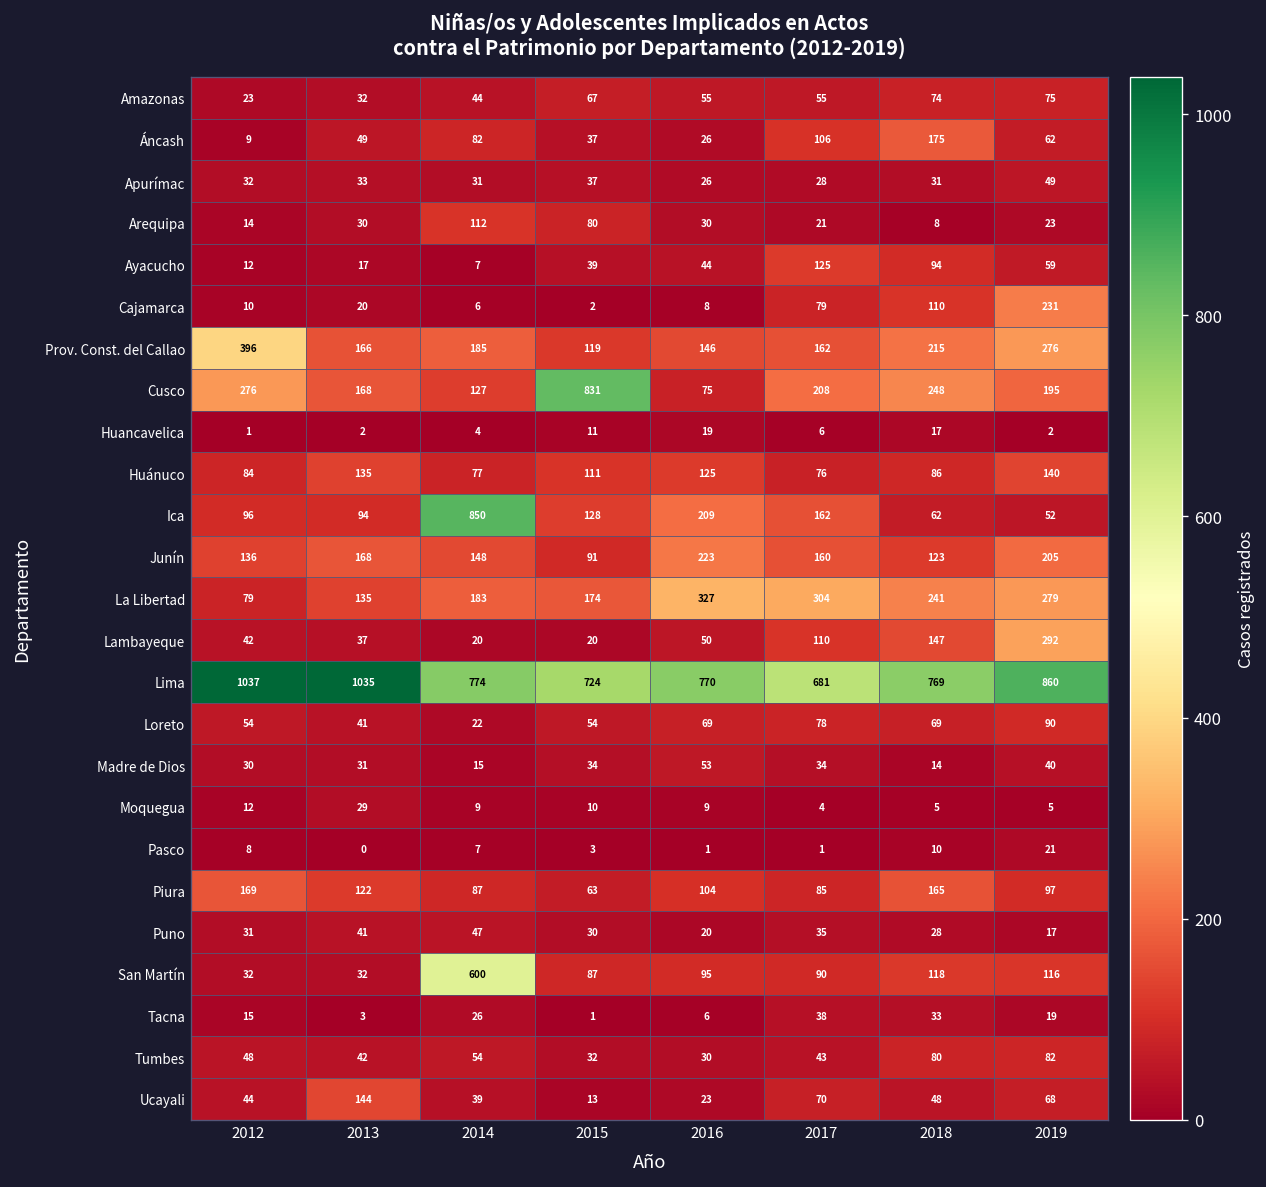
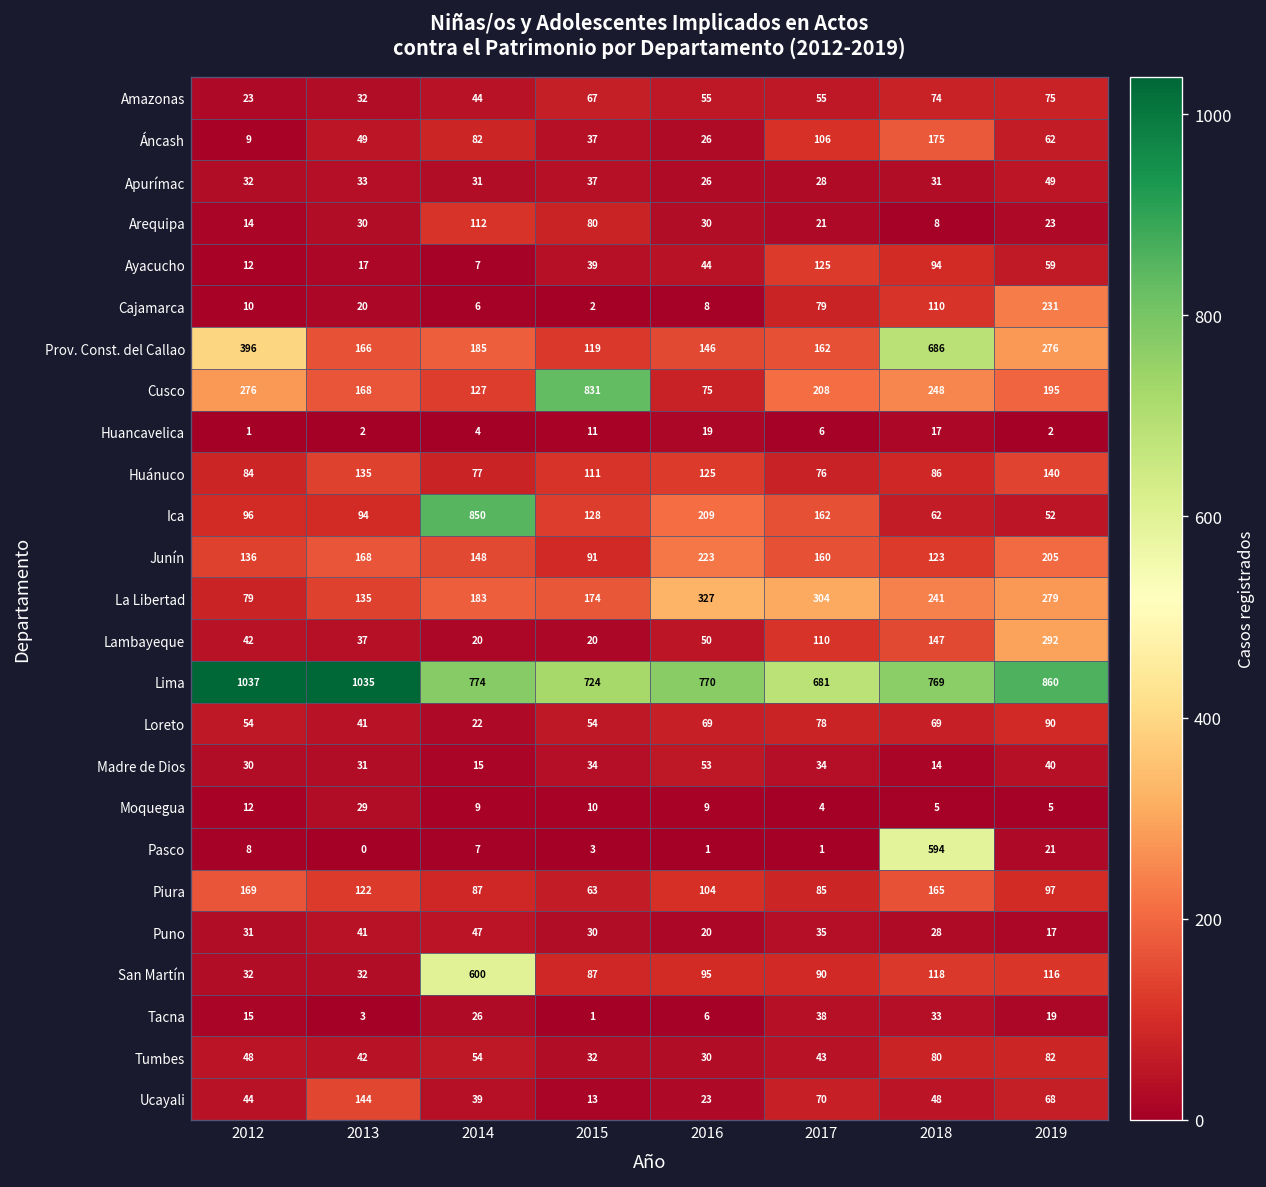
  {
    "Amazonas": {
      "2012": 23,
      "2013": 32,
      "2014": 44,
      "2015": 67,
      "2016": 55,
      "2017": 55,
      "2018": 74,
      "2019": 75
    },
    "Áncash": {
      "2012": 9,
      "2013": 49,
      "2014": 82,
      "2015": 37,
      "2016": 26,
      "2017": 106,
      "2018": 175,
      "2019": 62
    },
    "Apurímac": {
      "2012": 32,
      "2013": 33,
      "2014": 31,
      "2015": 37,
      "2016": 26,
      "2017": 28,
      "2018": 31,
      "2019": 49
    },
    "Arequipa": {
      "2012": 14,
      "2013": 30,
      "2014": 112,
      "2015": 80,
      "2016": 30,
      "2017": 21,
      "2018": 8,
      "2019": 23
    },
    "Ayacucho": {
      "2012": 12,
      "2013": 17,
      "2014": 7,
      "2015": 39,
      "2016": 44,
      "2017": 125,
      "2018": 94,
      "2019": 59
    },
    "Cajamarca": {
      "2012": 10,
      "2013": 20,
      "2014": 6,
      "2015": 2,
      "2016": 8,
      "2017": 79,
      "2018": 110,
      "2019": 231
    },
    "Prov. Const. del Callao": {
      "2012": 396,
      "2013": 166,
      "2014": 185,
      "2015": 119,
      "2016": 146,
      "2017": 162,
-     "2018": 215,
+     "2018": 686,
      "2019": 276
    },
    "Cusco": {
      "2012": 276,
      "2013": 168,
      "2014": 127,
      "2015": 831,
      "2016": 75,
      "2017": 208,
      "2018": 248,
      "2019": 195
    },
    "Huancavelica": {
      "2012": 1,
      "2013": 2,
      "2014": 4,
      "2015": 11,
      "2016": 19,
      "2017": 6,
      "2018": 17,
      "2019": 2
    },
    "Huánuco": {
      "2012": 84,
      "2013": 135,
      "2014": 77,
      "2015": 111,
      "2016": 125,
      "2017": 76,
      "2018": 86,
      "2019": 140
    },
    "Ica": {
      "2012": 96,
      "2013": 94,
      "2014": 850,
      "2015": 128,
      "2016": 209,
      "2017": 162,
      "2018": 62,
      "2019": 52
    },
    "Junín": {
      "2012": 136,
      "2013": 168,
      "2014": 148,
      "2015": 91,
      "2016": 223,
      "2017": 160,
      "2018": 123,
      "2019": 205
    },
    "La Libertad": {
      "2012": 79,
      "2013": 135,
      "2014": 183,
      "2015": 174,
      "2016": 327,
      "2017": 304,
      "2018": 241,
      "2019": 279
    },
    "Lambayeque": {
      "2012": 42,
      "2013": 37,
      "2014": 20,
      "2015": 20,
      "2016": 50,
      "2017": 110,
      "2018": 147,
      "2019": 292
    },
    "Lima": {
      "2012": 1037,
      "2013": 1035,
      "2014": 774,
      "2015": 724,
      "2016": 770,
      "2017": 681,
      "2018": 769,
      "2019": 860
    },
    "Loreto": {
      "2012": 54,
      "2013": 41,
      "2014": 22,
      "2015": 54,
      "2016": 69,
      "2017": 78,
      "2018": 69,
      "2019": 90
    },
    "Madre de Dios": {
      "2012": 30,
      "2013": 31,
      "2014": 15,
      "2015": 34,
      "2016": 53,
      "2017": 34,
      "2018": 14,
      "2019": 40
    },
    "Moquegua": {
      "2012": 12,
      "2013": 29,
      "2014": 9,
      "2015": 10,
      "2016": 9,
      "2017": 4,
      "2018": 5,
      "2019": 5
    },
    "Pasco": {
      "2012": 8,
      "2013": 0,
      "2014": 7,
      "2015": 3,
      "2016": 1,
      "2017": 1,
-     "2018": 10,
+     "2018": 594,
      "2019": 21
    },
    "Piura": {
      "2012": 169,
      "2013": 122,
      "2014": 87,
      "2015": 63,
      "2016": 104,
      "2017": 85,
      "2018": 165,
      "2019": 97
    },
    "Puno": {
      "2012": 31,
      "2013": 41,
      "2014": 47,
      "2015": 30,
      "2016": 20,
      "2017": 35,
      "2018": 28,
      "2019": 17
    },
    "San Martín": {
      "2012": 32,
      "2013": 32,
      "2014": 600,
      "2015": 87,
      "2016": 95,
      "2017": 90,
      "2018": 118,
      "2019": 116
    },
    "Tacna": {
      "2012": 15,
      "2013": 3,
      "2014": 26,
      "2015": 1,
      "2016": 6,
      "2017": 38,
      "2018": 33,
      "2019": 19
    },
    "Tumbes": {
      "2012": 48,
      "2013": 42,
      "2014": 54,
      "2015": 32,
      "2016": 30,
      "2017": 43,
      "2018": 80,
      "2019": 82
    },
    "Ucayali": {
      "2012": 44,
      "2013": 144,
      "2014": 39,
      "2015": 13,
      "2016": 23,
      "2017": 70,
      "2018": 48,
      "2019": 68
    }
  }
